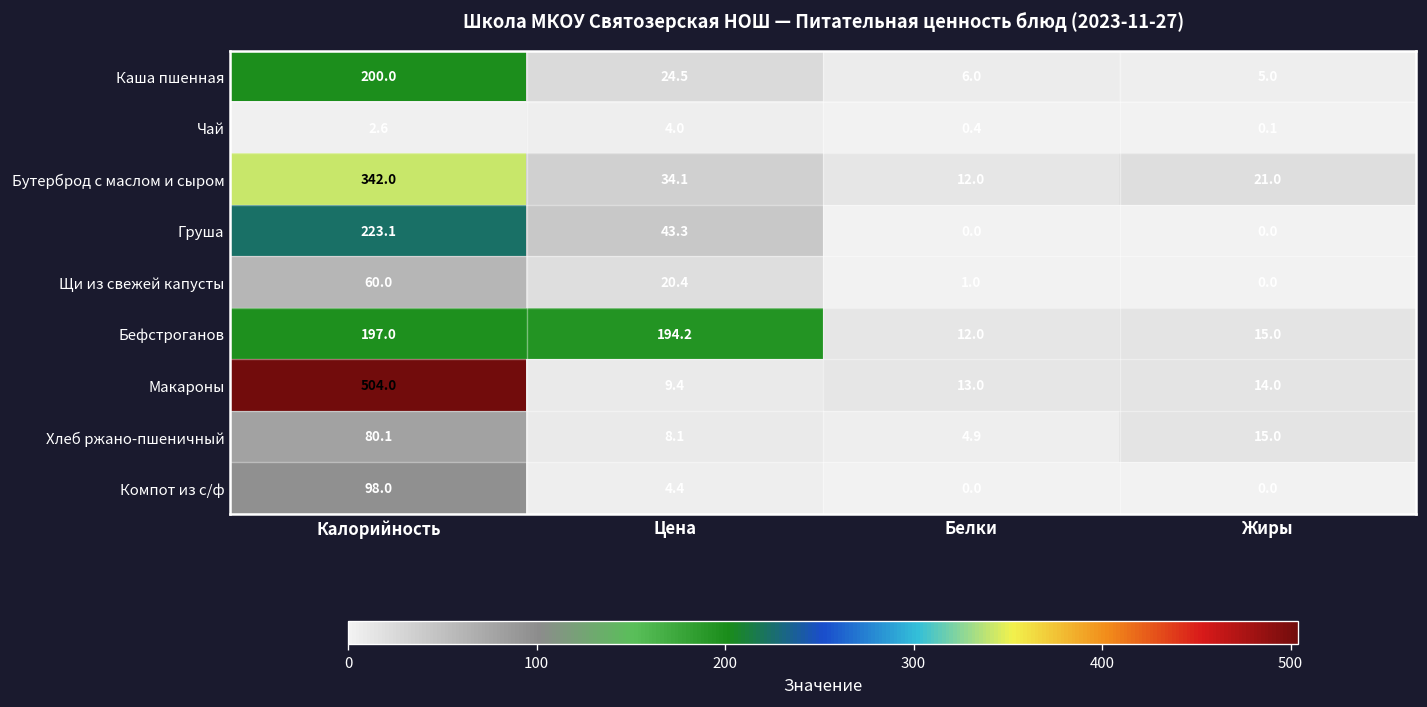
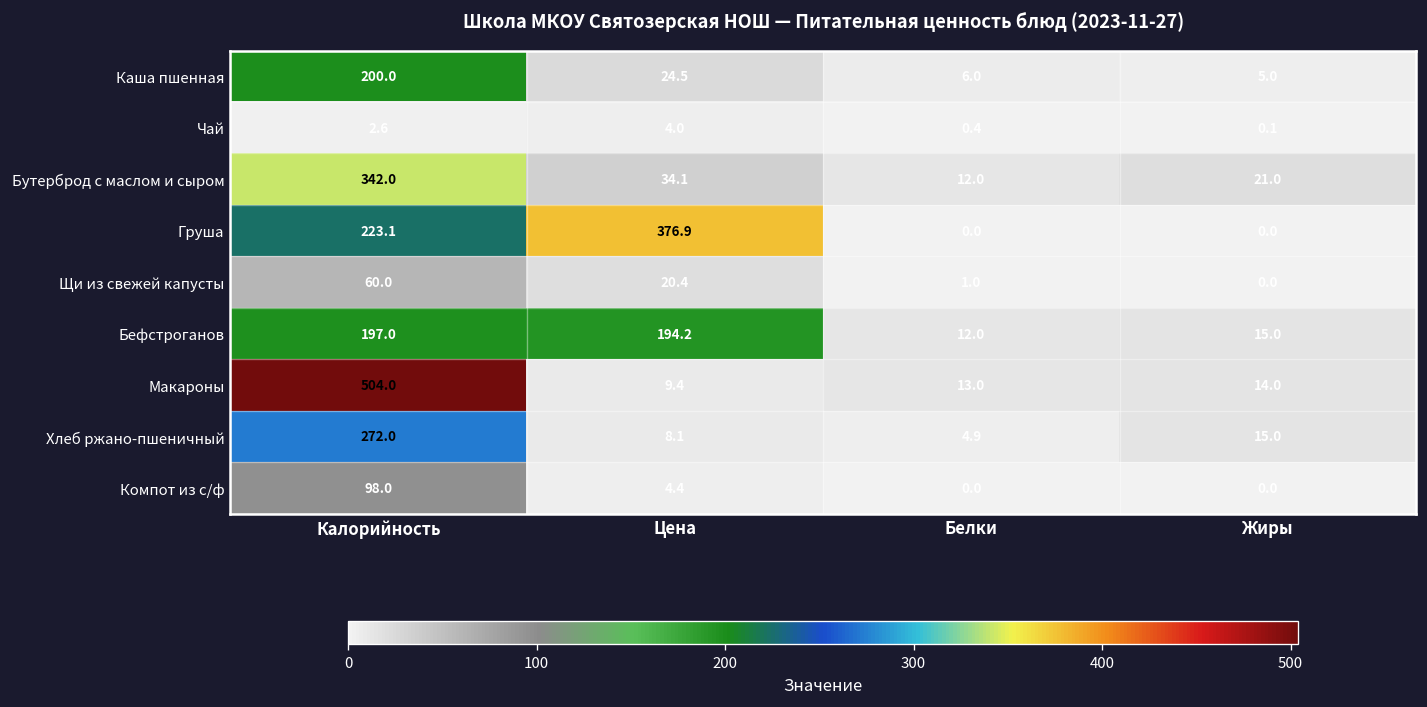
  {
    "Каша пшенная": {
      "Калорийность": 200.0
    },
    "Бутерброд с маслом и сыром": {
      "Калорийность": 342.0
    },
    "Груша": {
      "Калорийность": 223.1,
-     "Цена": 43.3
+     "Цена": 376.9
    },
    "Щи из свежей капусты": {
      "Калорийность": 60.0
    },
    "Бефстроганов": {
      "Калорийность": 197.0,
      "Цена": 194.2
    },
    "Макароны": {
      "Калорийность": 504.0
    },
    "Хлеб ржано-пшеничный": {
-     "Калорийность": 80.1
+     "Калорийность": 272.0
    },
    "Компот из с/ф": {
      "Калорийность": 98.0
    }
  }
